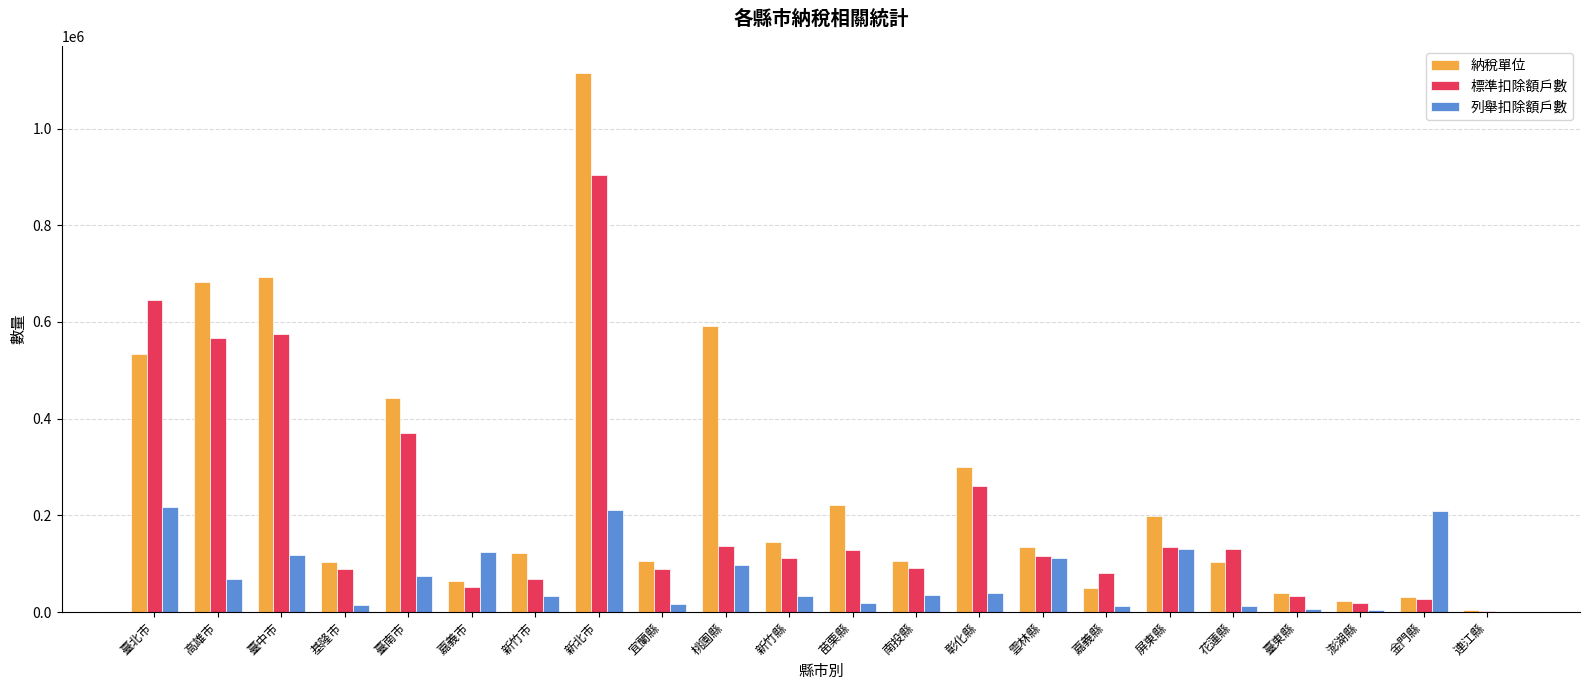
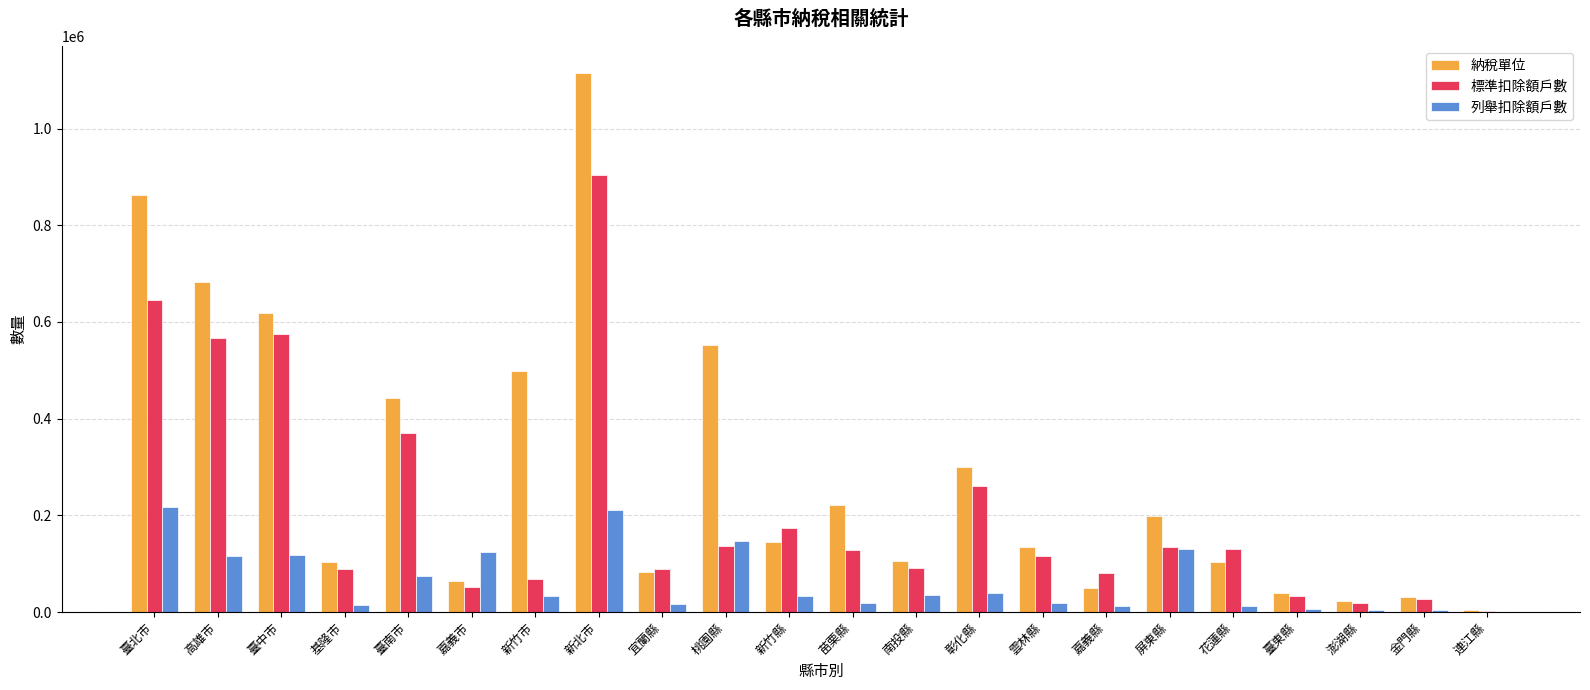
  {
    "納稅單位": {
-     "臺北市": 530000,
+     "臺北市": 860000,
      "高雄市": 680000,
-     "臺中市": 690000,
+     "臺中市": 620000,
      "基隆市": 100000,
      "臺南市": 440000,
      "嘉義市": 60000,
-     "新竹市": 120000,
+     "新竹市": 500000,
      "新北市": 1110000,
-     "宜蘭縣": 110000,
-     "桃園縣": 590000,
+     "宜蘭縣": 80000,
+     "桃園縣": 550000,
      "新竹縣": 140000,
      "苗栗縣": 220000,
      "南投縣": 100000,
      "彰化縣": 300000,
      "雲林縣": 140000,
      "嘉義縣": 50000,
      "屏東縣": 200000,
      "花蓮縣": 100000,
      "臺東縣": 40000,
      "澎湖縣": 20000,
      "金門縣": 30000
    },
    "標準扣除額戶數": {
      "臺北市": 650000,
      "高雄市": 570000,
      "臺中市": 580000,
      "基隆市": 90000,
      "臺南市": 370000,
      "嘉義市": 50000,
      "新竹市": 70000,
      "新北市": 900000,
      "宜蘭縣": 90000,
      "桃園縣": 140000,
-     "新竹縣": 110000,
+     "新竹縣": 170000,
      "苗栗縣": 130000,
      "南投縣": 90000,
      "彰化縣": 260000,
      "雲林縣": 120000,
      "嘉義縣": 80000,
      "屏東縣": 130000,
      "花蓮縣": 130000,
      "臺東縣": 30000,
      "澎湖縣": 20000,
      "金門縣": 30000
    },
    "列舉扣除額戶數": {
      "臺北市": 220000,
-     "高雄市": 70000,
+     "高雄市": 120000,
      "臺中市": 120000,
      "基隆市": 10000,
      "臺南市": 70000,
      "嘉義市": 120000,
      "新竹市": 30000,
      "新北市": 210000,
      "宜蘭縣": 20000,
-     "桃園縣": 100000,
+     "桃園縣": 150000,
      "新竹縣": 30000,
      "苗栗縣": 20000,
      "南投縣": 40000,
      "彰化縣": 40000,
-     "雲林縣": 110000,
+     "雲林縣": 20000,
      "嘉義縣": 10000,
      "屏東縣": 130000,
      "花蓮縣": 10000,
      "臺東縣": 10000,
-     "金門縣": 210000
+     "金門縣": 0
    }
  }
